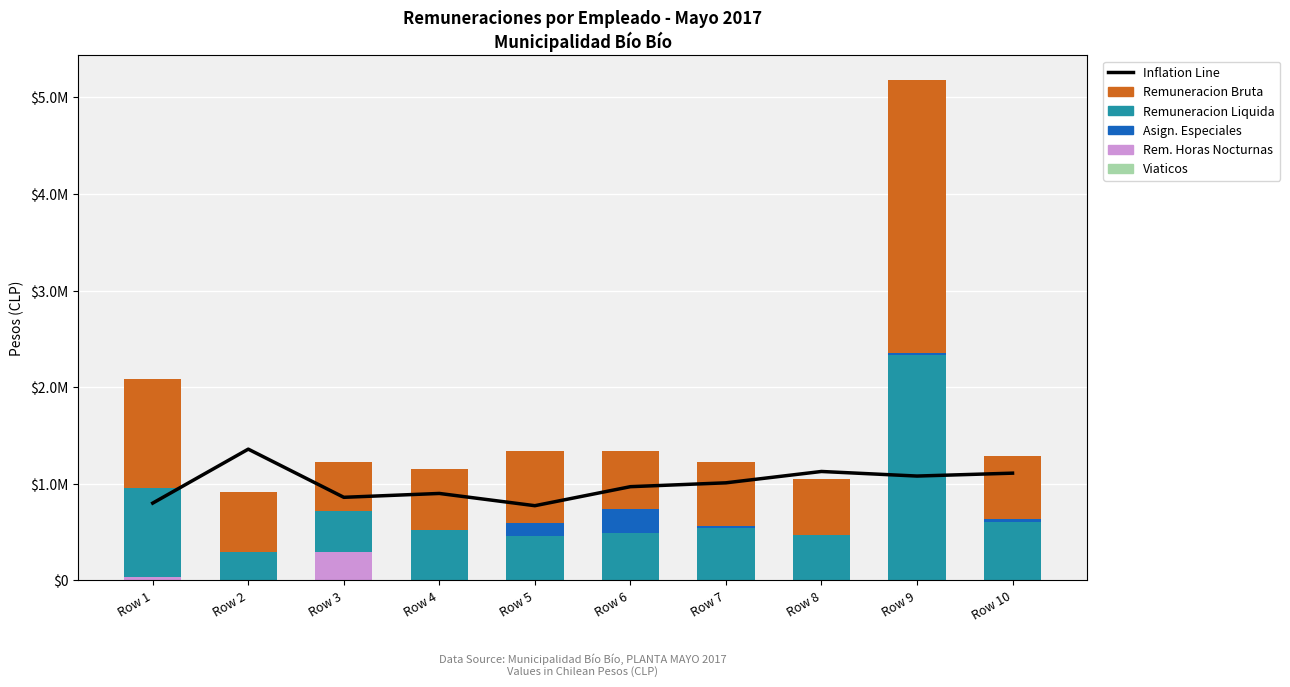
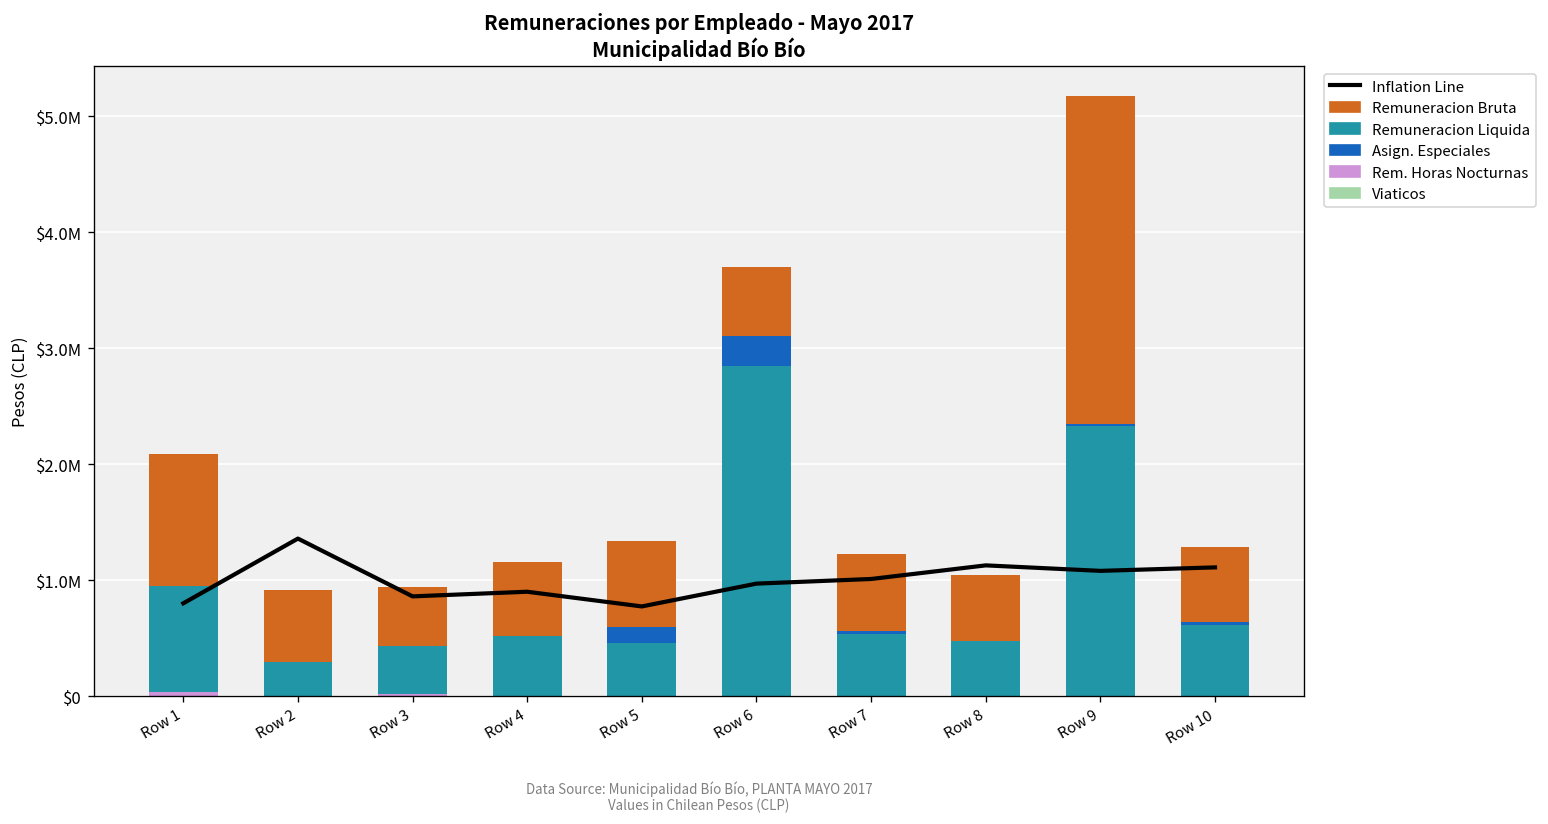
  {
    "Inflation Line": {
      "Row 1": "$800000",
      "Row 2": "$1400000",
      "Row 3": "$900000",
      "Row 4": "$900000",
      "Row 5": "$800000",
      "Row 6": "$1000000",
      "Row 7": "$1000000",
      "Row 8": "$1100000",
      "Row 9": "$1100000",
      "Row 10": "$1100000"
    },
    "Rem. Horas Nocturnas": {
      "Row 1": "$0",
      "Row 2": "$0",
-     "Row 3": "$300000",
+     "Row 3": "$0",
      "Row 4": "$0",
      "Row 5": "$0",
      "Row 6": "$0",
      "Row 7": "$0",
      "Row 8": "$0",
      "Row 9": "$0",
      "Row 10": "$0"
    },
    "Remuneracion Liquida": {
      "Row 1": "$900000",
      "Row 2": "$300000",
      "Row 3": "$400000",
      "Row 4": "$500000",
      "Row 5": "$500000",
-     "Row 6": "$500000",
+     "Row 6": "$2900000",
      "Row 7": "$500000",
      "Row 8": "$500000",
      "Row 9": "$2300000",
      "Row 10": "$600000"
    },
    "Viaticos": {
      "Row 1": "$0",
      "Row 2": "$0",
      "Row 3": "$0",
      "Row 4": "$0",
      "Row 7": "$0",
      "Row 8": "$0",
      "Row 9": "$0",
      "Row 10": "$0"
    },
    "Remuneracion Bruta": {
      "Row 1": "$1100000",
      "Row 2": "$600000",
      "Row 3": "$500000",
      "Row 4": "$600000",
      "Row 5": "$700000",
      "Row 6": "$600000",
      "Row 7": "$700000",
      "Row 8": "$600000",
      "Row 9": "$2800000",
      "Row 10": "$700000"
    }
  }
